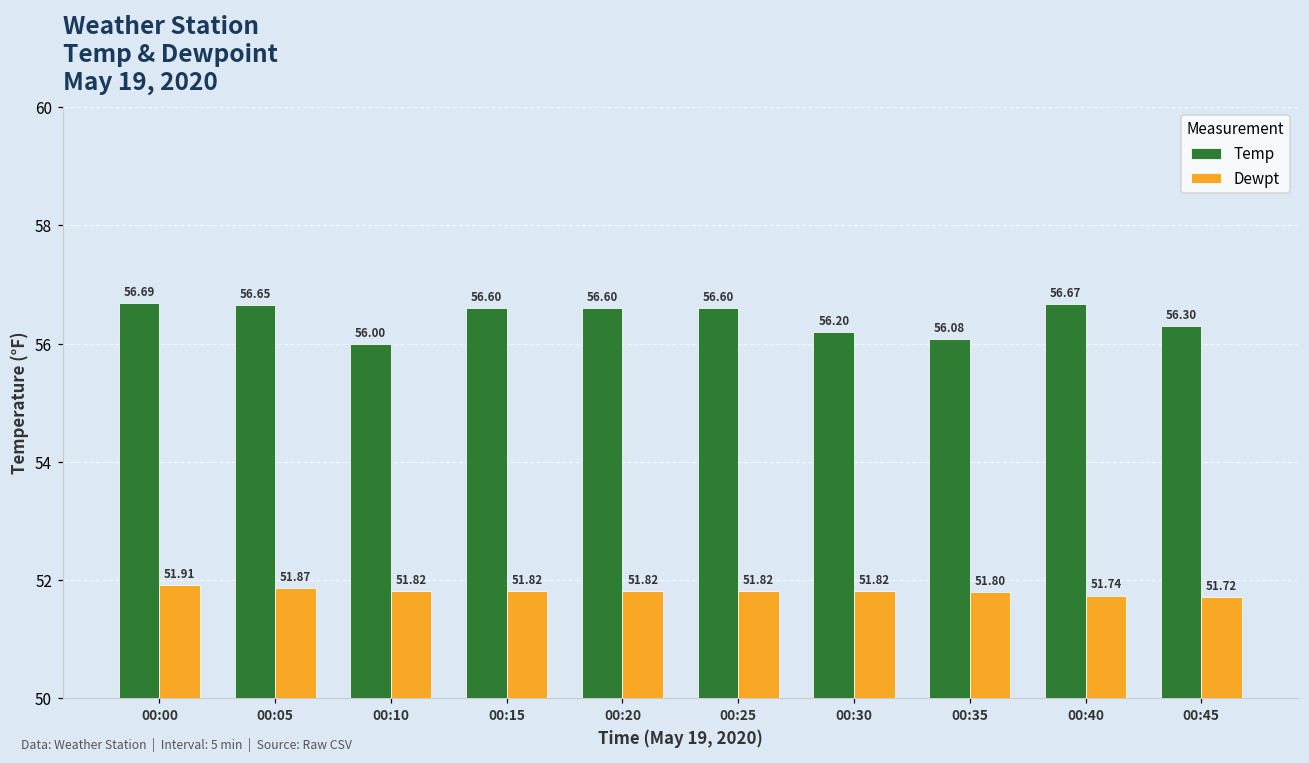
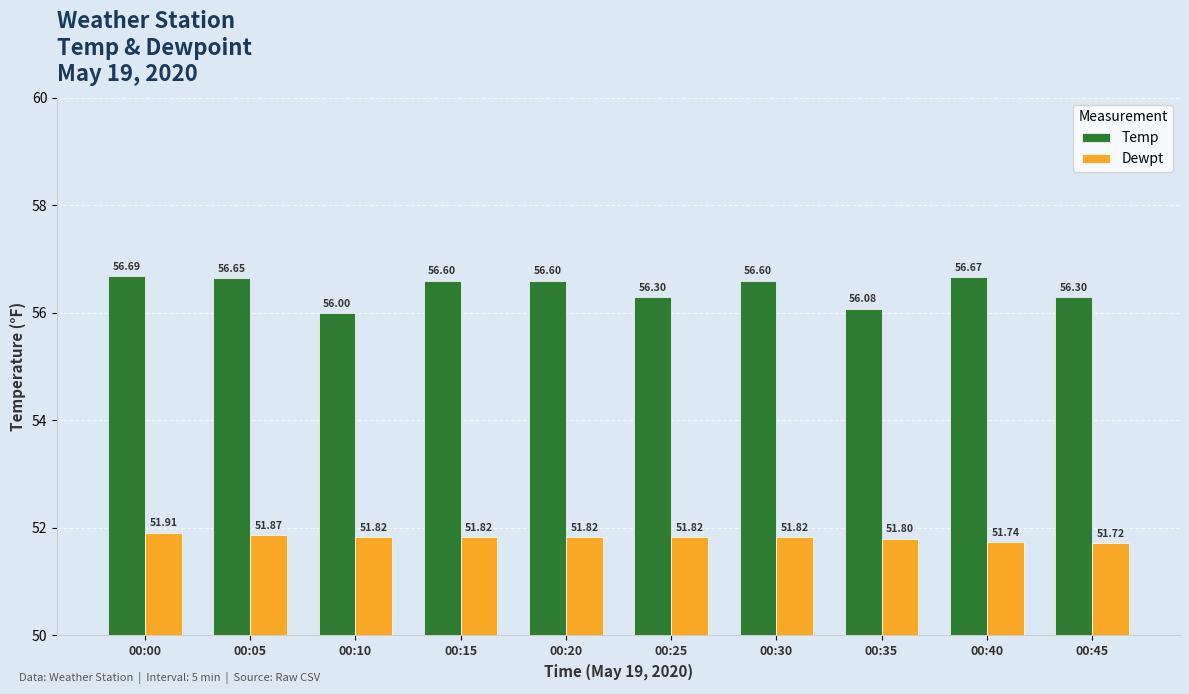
  {
    "Temp": {
      "00:00": 56.69,
      "00:05": 56.65,
      "00:10": 56.00,
      "00:15": 56.60,
      "00:20": 56.60,
-     "00:25": 56.60,
-     "00:30": 56.20,
+     "00:25": 56.30,
+     "00:30": 56.60,
      "00:35": 56.08,
      "00:40": 56.67,
      "00:45": 56.30
    },
    "Dewpt": {
      "00:00": 51.91,
      "00:05": 51.87,
      "00:10": 51.82,
      "00:15": 51.82,
      "00:20": 51.82,
      "00:25": 51.82,
      "00:30": 51.82,
      "00:35": 51.80,
      "00:40": 51.74,
      "00:45": 51.72
    }
  }
